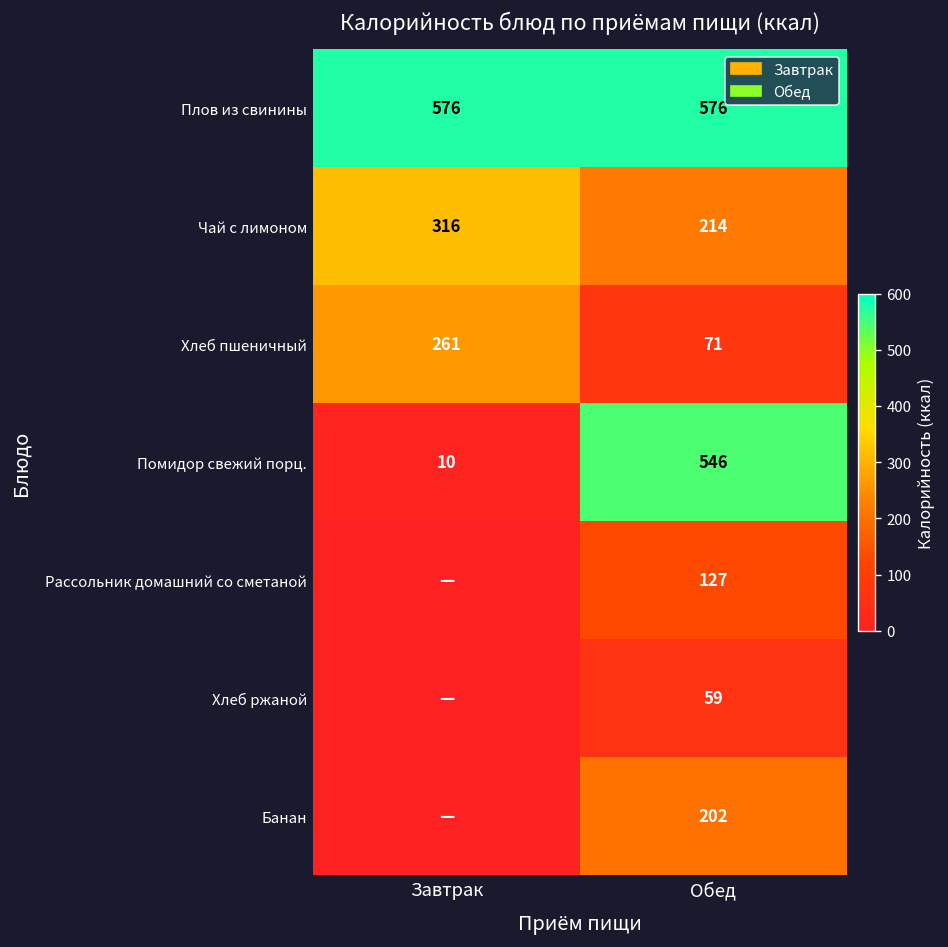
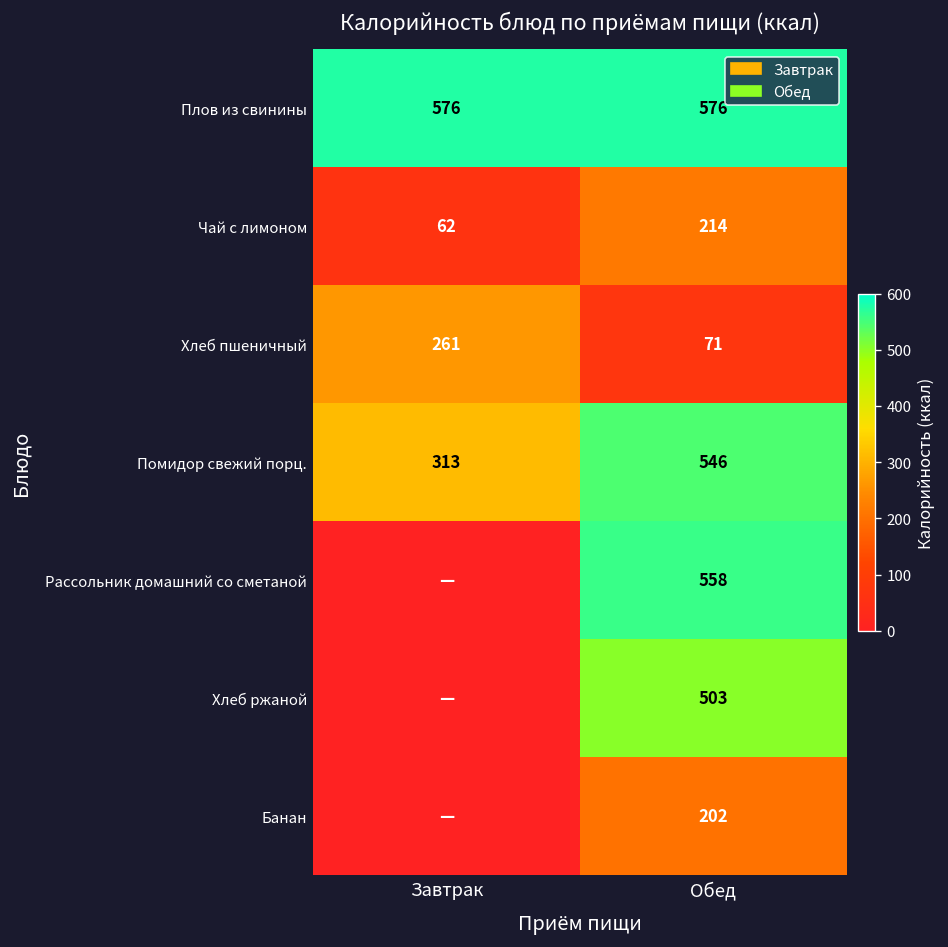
  {
    "Плов из свинины": {
      "Завтрак": 576
    },
    "Чай с лимоном": {
-     "Завтрак": 316,
+     "Завтрак": 62,
      "Обед": 214
    },
    "Хлеб пшеничный": {
      "Завтрак": 261,
      "Обед": 71
    },
    "Помидор свежий порц.": {
-     "Завтрак": 10,
+     "Завтрак": 313,
      "Обед": 546
    },
    "Рассольник домашний со сметаной": {
-     "Обед": 127
+     "Обед": 558
    },
    "Хлеб ржаной": {
-     "Обед": 59
+     "Обед": 503
    },
    "Банан": {
      "Обед": 202
    }
  }
